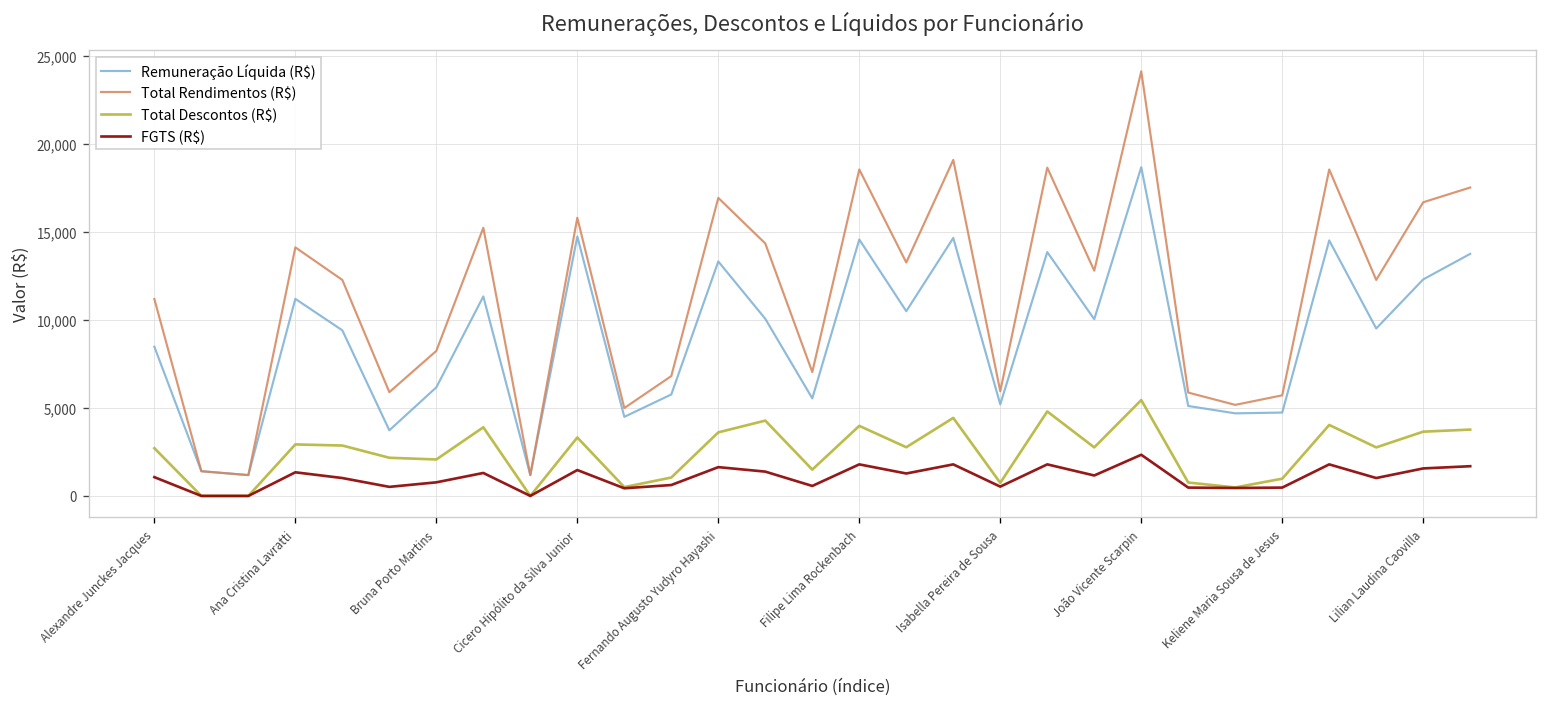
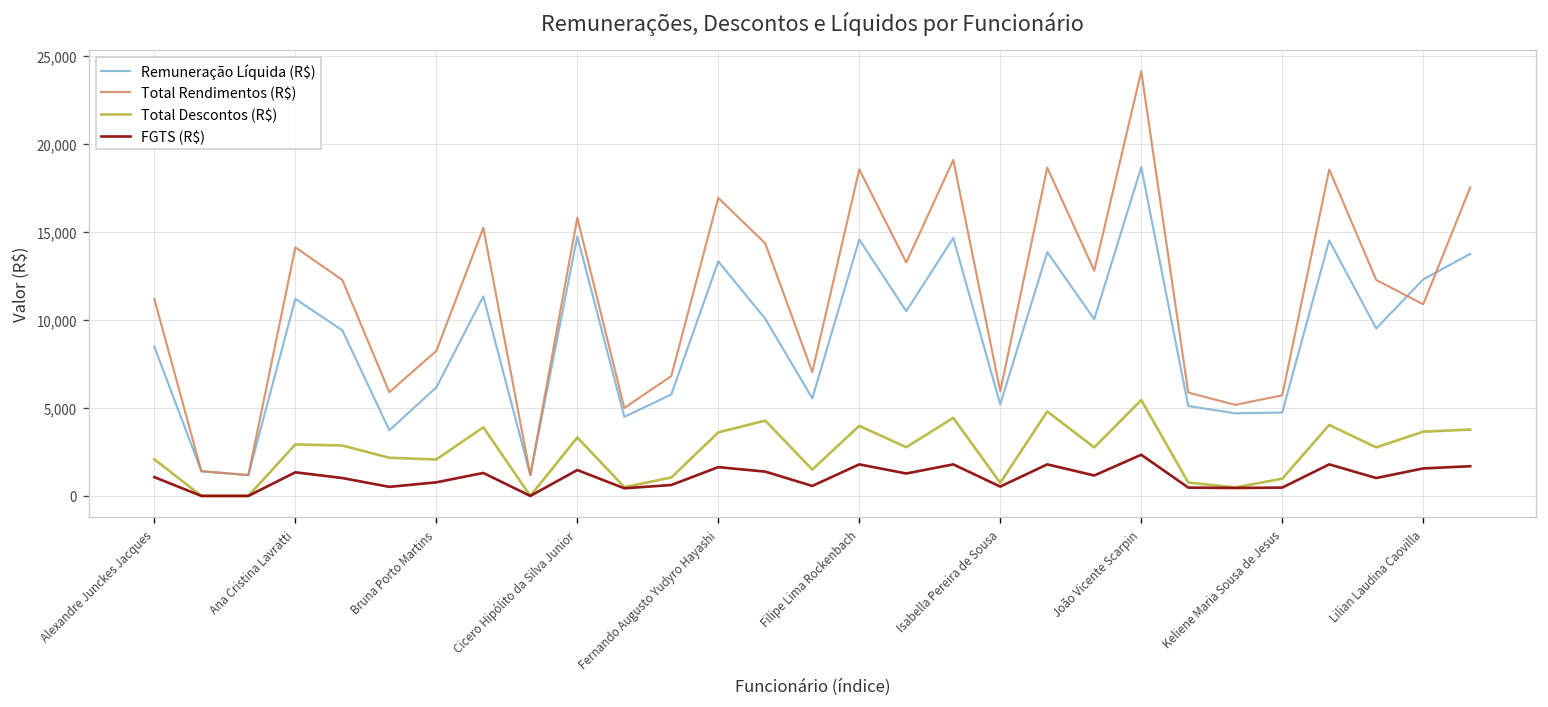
  {
    "Remuneração Líquida (R$)": {
      "Alexandre Junckes Jacques": "8,500",
      "Ana Cristina Lavratti": "11,200",
      "Bruna Porto Martins": "6,200",
      "Cicero Hipólito da Silva Junior": "14,700",
      "Fernando Augusto Yudyro Hayashi": "13,300",
      "Filipe Lima Rockenbach": "14,600",
      "Isabella Pereira de Sousa": "5,200",
      "João Vicente Scarpin": "18,700",
      "Keliene Maria Sousa de Jesus": "4,700",
      "Lilian Laudina Caovilla": "12,300"
    },
    "Total Rendimentos (R$)": {
      "Alexandre Junckes Jacques": "11,200",
      "Ana Cristina Lavratti": "14,100",
      "Bruna Porto Martins": "8,200",
      "Cicero Hipólito da Silva Junior": "15,800",
      "Fernando Augusto Yudyro Hayashi": "16,900",
      "Filipe Lima Rockenbach": "18,500",
      "Isabella Pereira de Sousa": "5,900",
      "João Vicente Scarpin": "24,100",
      "Keliene Maria Sousa de Jesus": "5,700",
-     "Lilian Laudina Caovilla": "16,700"
+     "Lilian Laudina Caovilla": "10,900"
    },
    "Total Descontos (R$)": {
-     "Alexandre Junckes Jacques": "2,700",
+     "Alexandre Junckes Jacques": "2,100",
      "Ana Cristina Lavratti": "2,900",
      "Bruna Porto Martins": "2,100",
      "Cicero Hipólito da Silva Junior": "3,300",
      "Fernando Augusto Yudyro Hayashi": "3,600",
      "Filipe Lima Rockenbach": "4,000",
      "Isabella Pereira de Sousa": "700",
      "João Vicente Scarpin": "5,400",
      "Keliene Maria Sousa de Jesus": "1,000",
      "Lilian Laudina Caovilla": "3,600"
    },
    "FGTS (R$)": {
      "Alexandre Junckes Jacques": "1,100",
      "Ana Cristina Lavratti": "1,300",
      "Bruna Porto Martins": "800",
      "Cicero Hipólito da Silva Junior": "1,500",
      "Fernando Augusto Yudyro Hayashi": "1,600",
      "Filipe Lima Rockenbach": "1,800",
      "Isabella Pereira de Sousa": "500",
      "João Vicente Scarpin": "2,300",
      "Keliene Maria Sousa de Jesus": "500",
      "Lilian Laudina Caovilla": "1,600"
    }
  }
